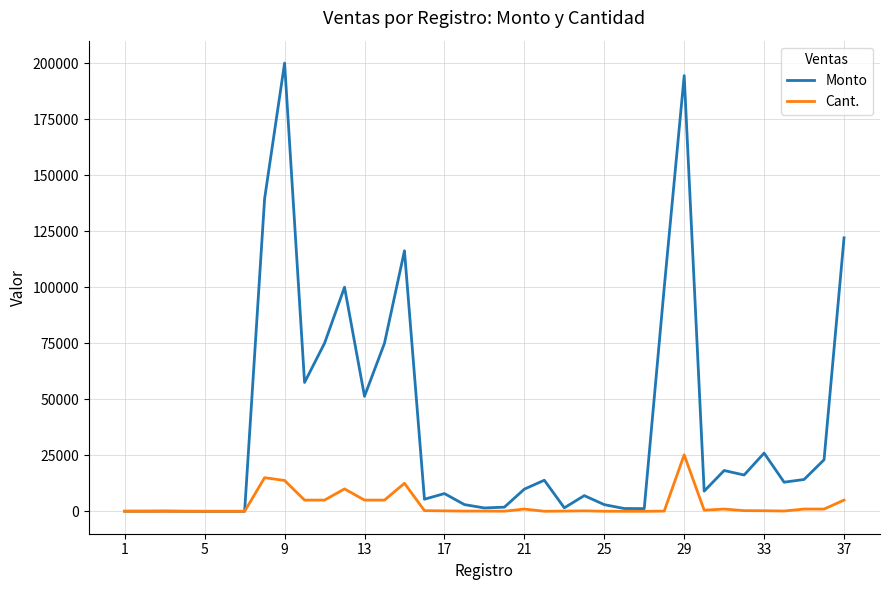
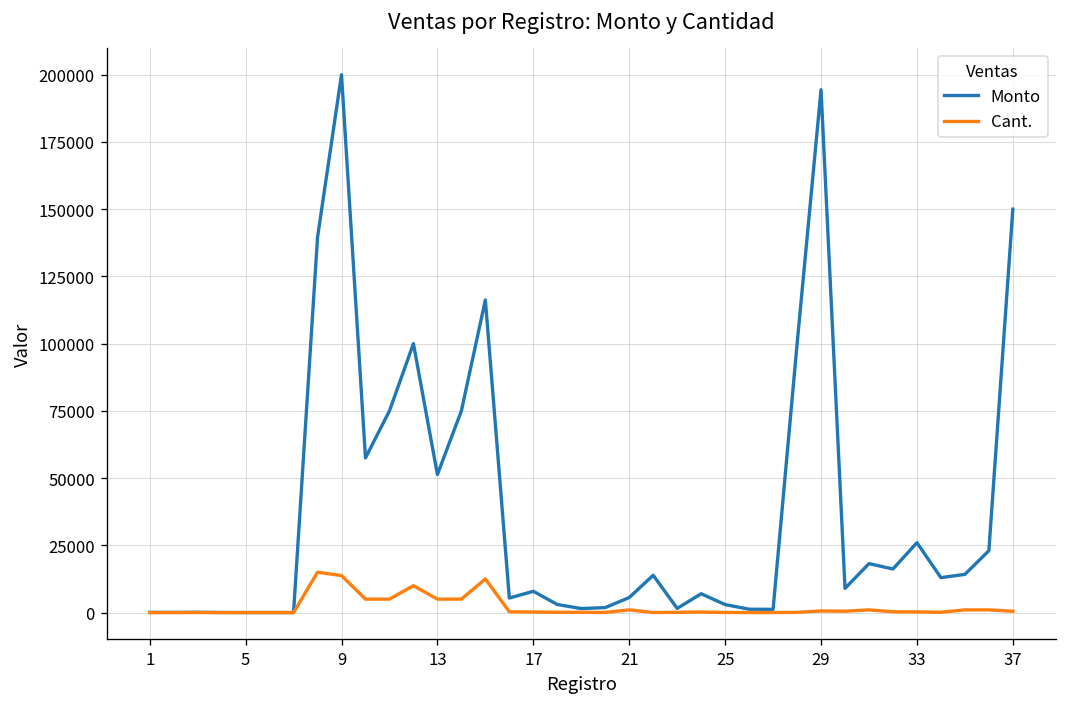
  {
    "Monto": {
      "9": 200000,
      "13": 51000,
      "17": 8000,
-     "21": 10000,
+     "21": 6000,
      "25": 3000,
      "29": 194000,
      "33": 26000,
-     "37": 122000
+     "37": 150000
    },
    "Cant.": {
      "9": 14000,
      "13": 5000,
      "17": 0,
      "21": 1000,
      "25": 0,
-     "29": 25000,
+     "29": 1000,
      "33": 0,
-     "37": 5000
+     "37": 0
    }
  }
